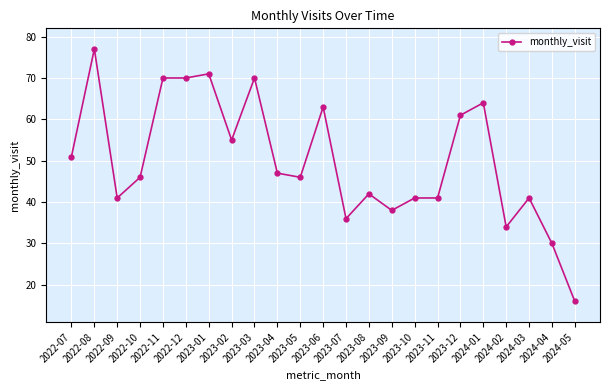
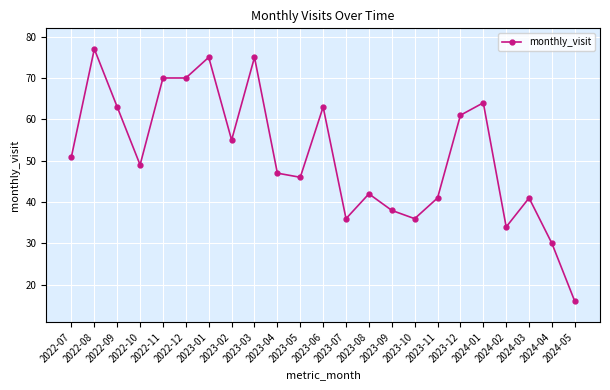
  {
    "2022-07": 51,
    "2022-08": 77,
-   "2022-09": 41,
-   "2022-10": 46,
+   "2022-09": 63,
+   "2022-10": 49,
    "2022-11": 70,
    "2022-12": 70,
-   "2023-01": 71,
+   "2023-01": 75,
    "2023-02": 55,
-   "2023-03": 70,
+   "2023-03": 75,
    "2023-04": 47,
    "2023-05": 46,
    "2023-06": 63,
    "2023-07": 36,
    "2023-08": 42,
    "2023-09": 38,
-   "2023-10": 41,
+   "2023-10": 36,
    "2023-11": 41,
    "2023-12": 61,
    "2024-01": 64,
    "2024-02": 34,
    "2024-03": 41,
    "2024-04": 30,
    "2024-05": 16
  }
